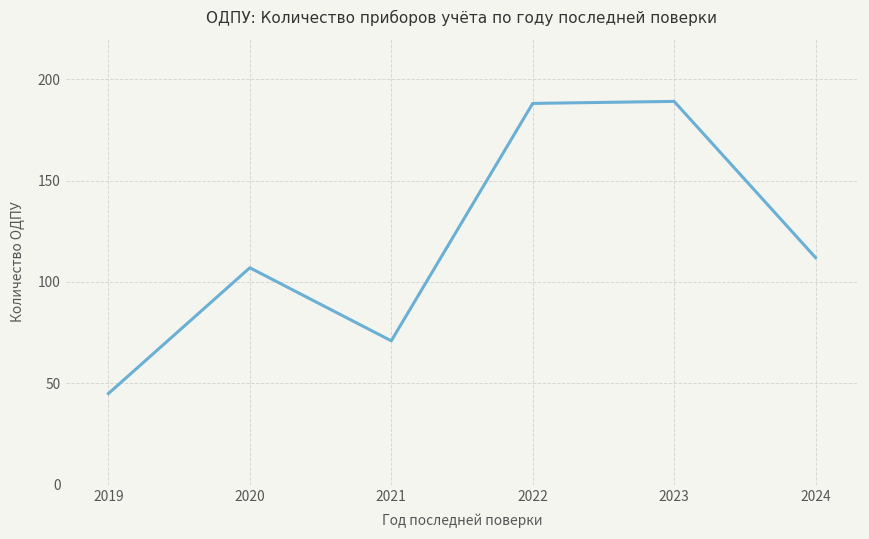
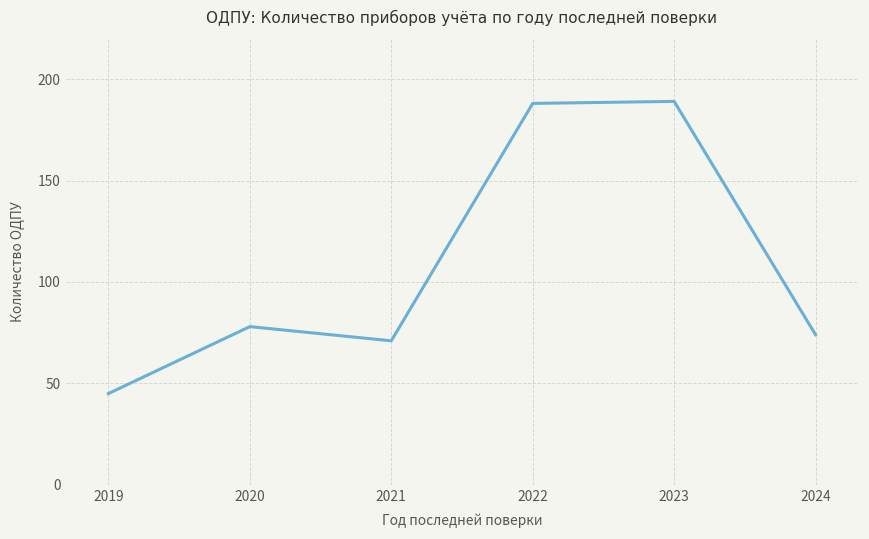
  {
    "2019": 45,
-   "2020": 107,
+   "2020": 78,
    "2021": 71,
    "2022": 188,
    "2023": 189,
-   "2024": 112
+   "2024": 74
  }
